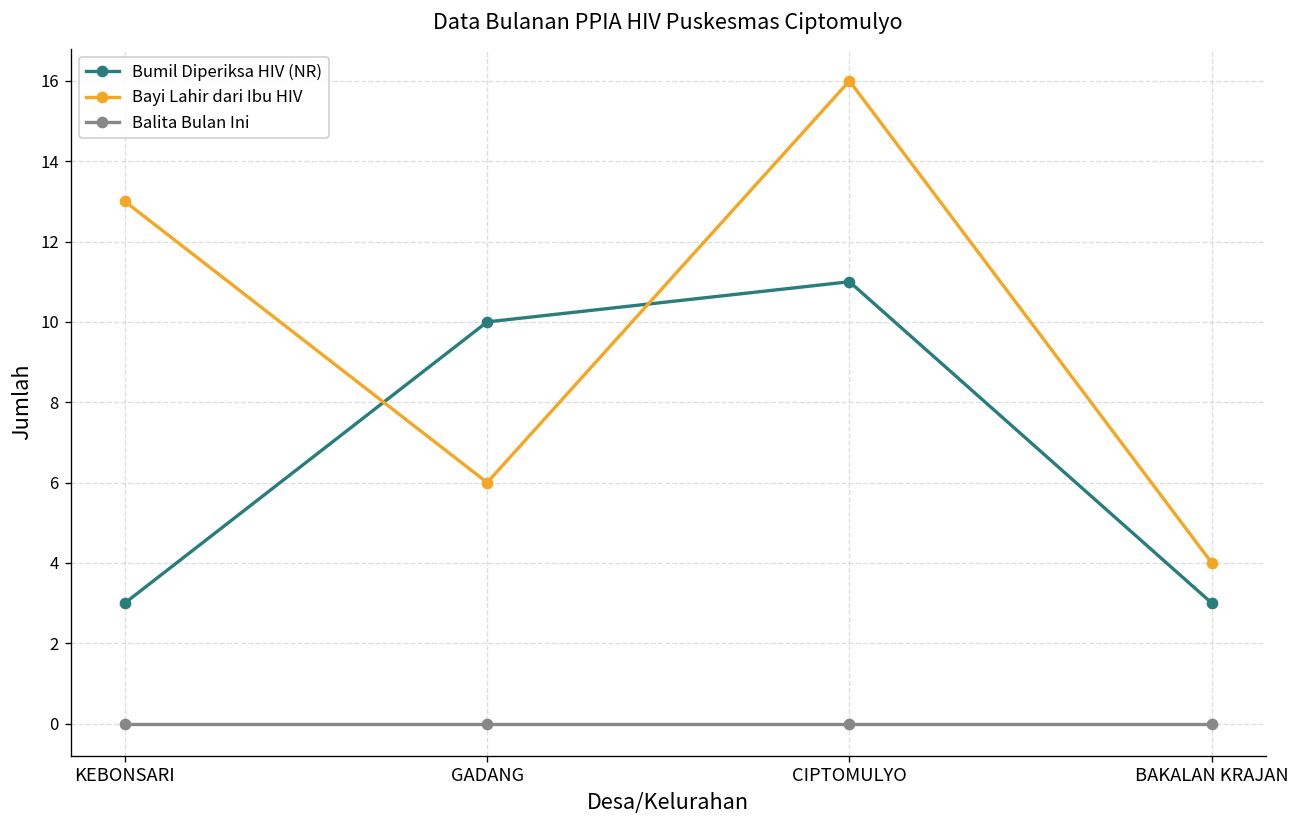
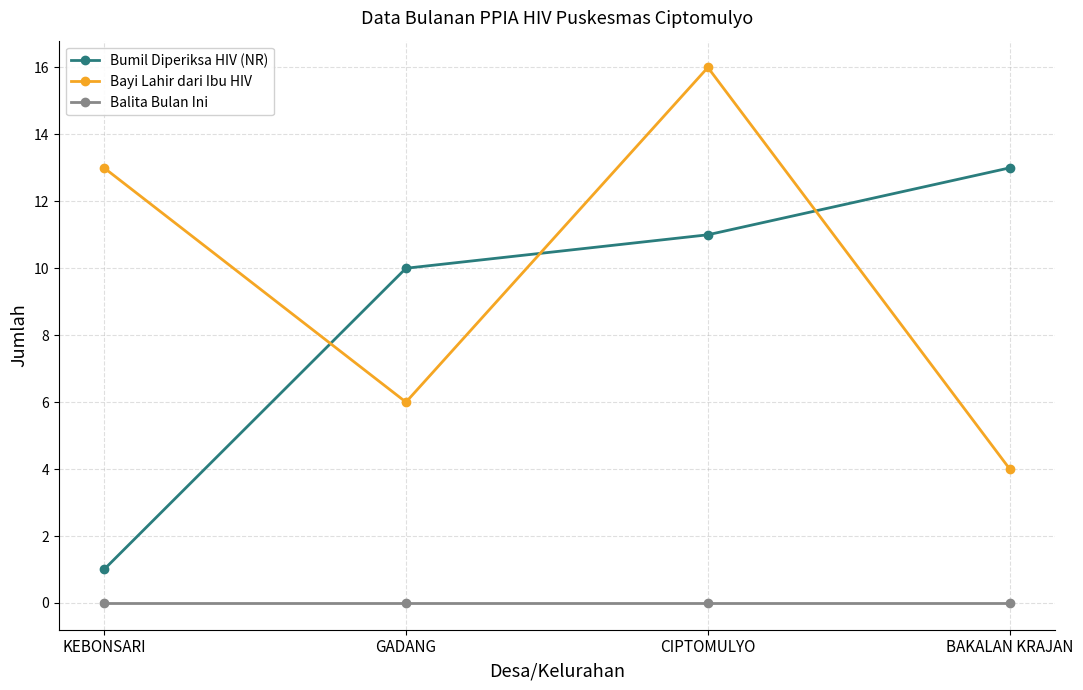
  {
    "Bumil Diperiksa HIV (NR)": {
-     "KEBONSARI": 3,
+     "KEBONSARI": 1,
      "GADANG": 10,
      "CIPTOMULYO": 11,
-     "BAKALAN KRAJAN": 3
+     "BAKALAN KRAJAN": 13
    },
    "Bayi Lahir dari Ibu HIV": {
      "KEBONSARI": 13,
      "GADANG": 6,
      "CIPTOMULYO": 16,
      "BAKALAN KRAJAN": 4
    },
    "Balita Bulan Ini": {
      "KEBONSARI": 0,
      "GADANG": 0,
      "CIPTOMULYO": 0,
      "BAKALAN KRAJAN": 0
    }
  }
